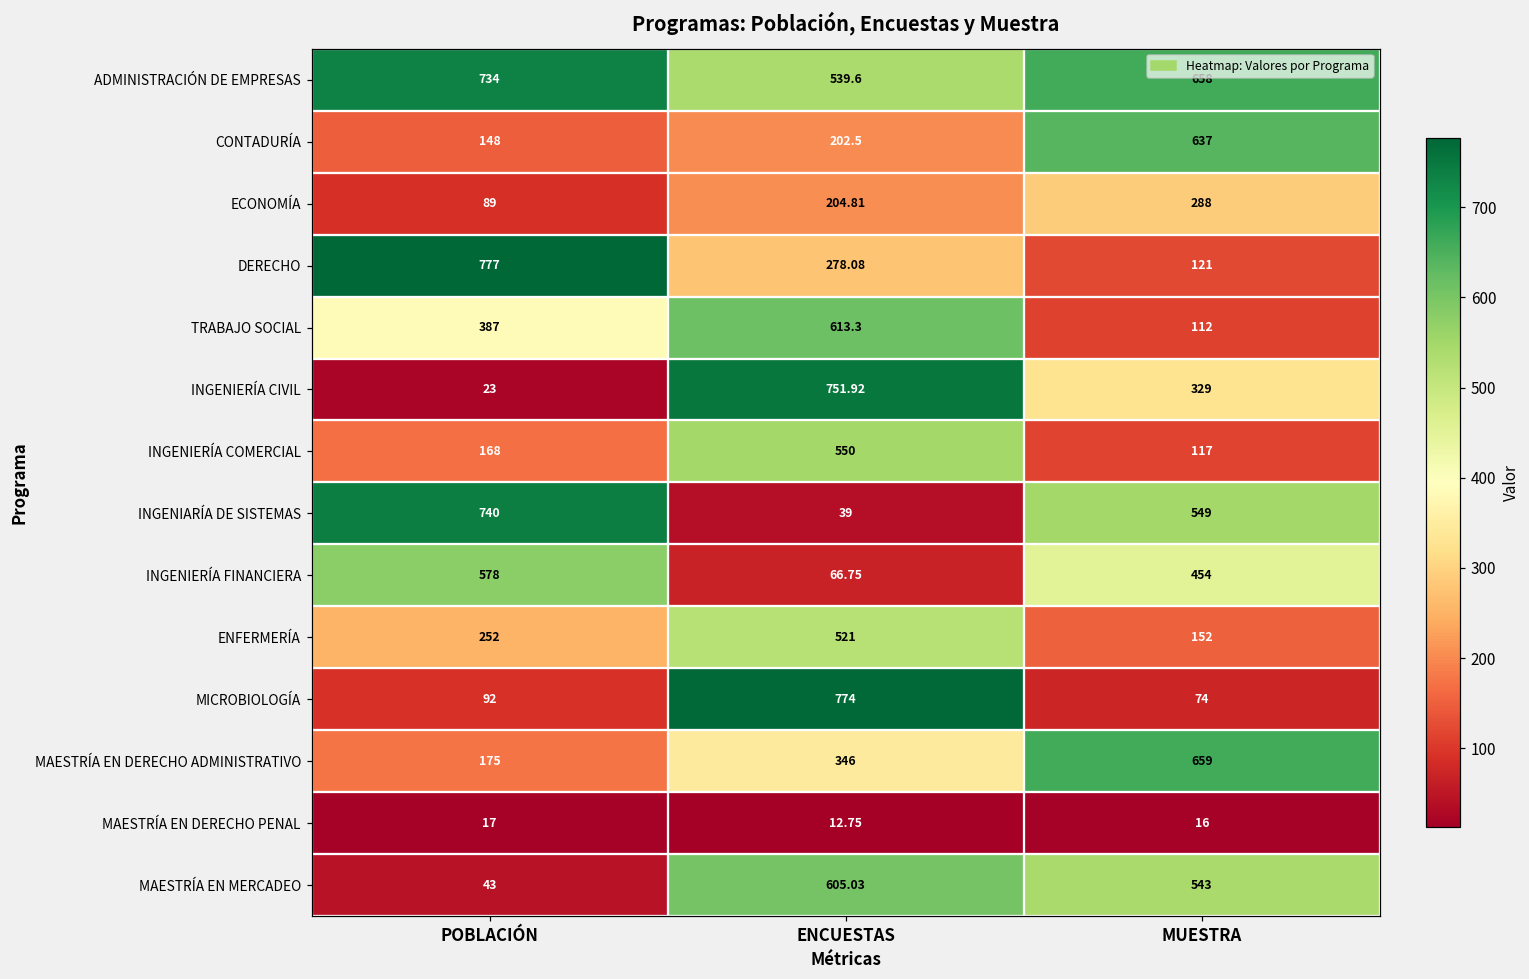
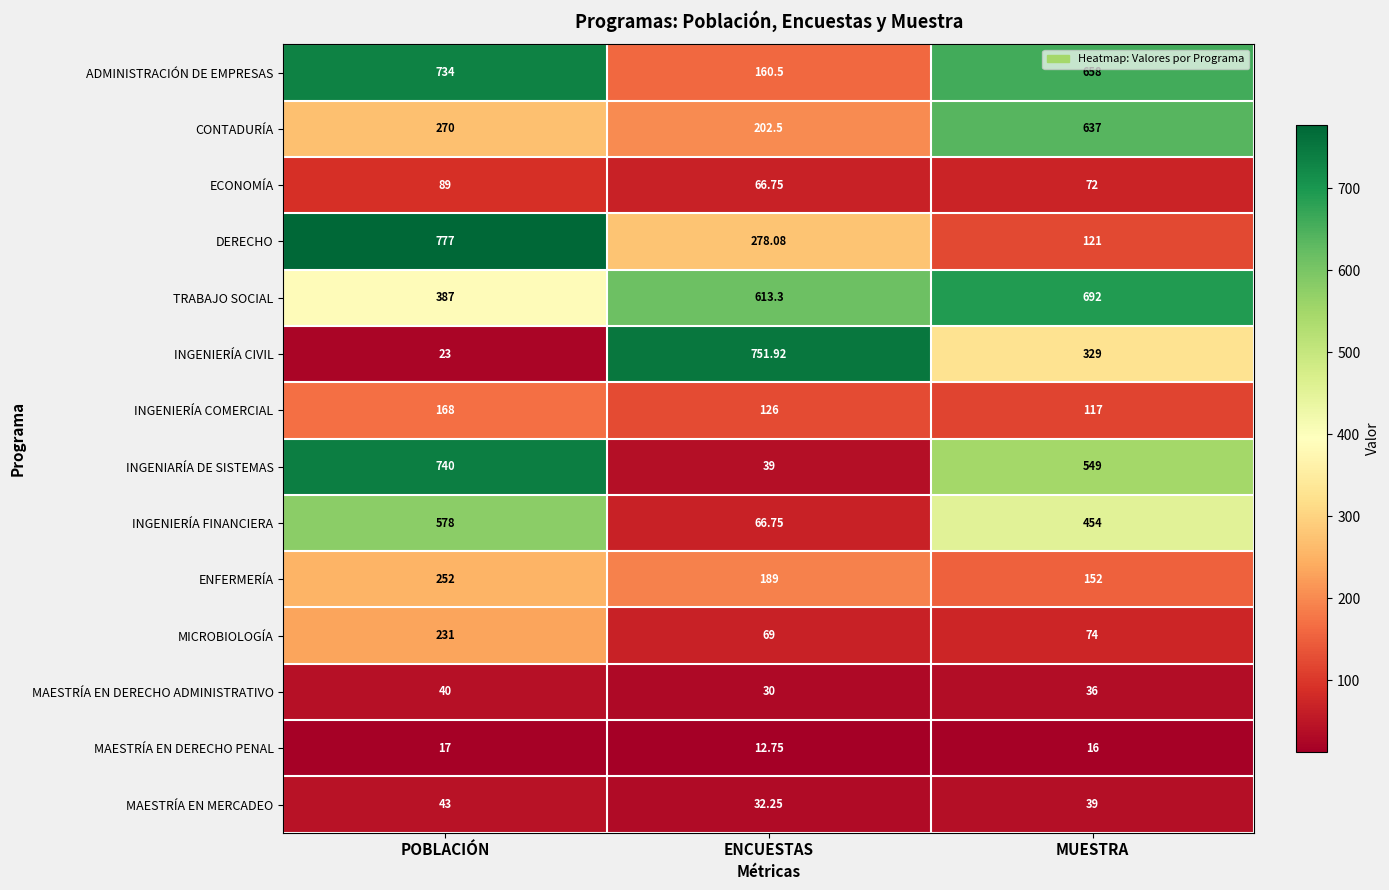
  {
    "ADMINISTRACIÓN DE EMPRESAS": {
      "POBLACIÓN": 734,
-     "ENCUESTAS": 539.6
+     "ENCUESTAS": 160.5
    },
    "CONTADURÍA": {
-     "POBLACIÓN": 148,
+     "POBLACIÓN": 270,
      "ENCUESTAS": 202.5,
      "MUESTRA": 637
    },
    "ECONOMÍA": {
      "POBLACIÓN": 89,
-     "ENCUESTAS": 204.81,
-     "MUESTRA": 288
+     "ENCUESTAS": 66.75,
+     "MUESTRA": 72
    },
    "DERECHO": {
      "POBLACIÓN": 777,
      "ENCUESTAS": 278.08,
      "MUESTRA": 121
    },
    "TRABAJO SOCIAL": {
      "POBLACIÓN": 387,
      "ENCUESTAS": 613.3,
-     "MUESTRA": 112
+     "MUESTRA": 692
    },
    "INGENIERÍA CIVIL": {
      "POBLACIÓN": 23,
      "ENCUESTAS": 751.92,
      "MUESTRA": 329
    },
    "INGENIERÍA COMERCIAL": {
      "POBLACIÓN": 168,
-     "ENCUESTAS": 550,
+     "ENCUESTAS": 126,
      "MUESTRA": 117
    },
    "INGENIARÍA DE SISTEMAS": {
      "POBLACIÓN": 740,
      "ENCUESTAS": 39,
      "MUESTRA": 549
    },
    "INGENIERÍA FINANCIERA": {
      "POBLACIÓN": 578,
      "ENCUESTAS": 66.75,
      "MUESTRA": 454
    },
    "ENFERMERÍA": {
      "POBLACIÓN": 252,
-     "ENCUESTAS": 521,
+     "ENCUESTAS": 189,
      "MUESTRA": 152
    },
    "MICROBIOLOGÍA": {
-     "POBLACIÓN": 92,
-     "ENCUESTAS": 774,
+     "POBLACIÓN": 231,
+     "ENCUESTAS": 69,
      "MUESTRA": 74
    },
    "MAESTRÍA EN DERECHO ADMINISTRATIVO": {
-     "POBLACIÓN": 175,
-     "ENCUESTAS": 346,
-     "MUESTRA": 659
+     "POBLACIÓN": 40,
+     "ENCUESTAS": 30,
+     "MUESTRA": 36
    },
    "MAESTRÍA EN DERECHO PENAL": {
      "POBLACIÓN": 17,
      "ENCUESTAS": 12.75,
      "MUESTRA": 16
    },
    "MAESTRÍA EN MERCADEO": {
      "POBLACIÓN": 43,
-     "ENCUESTAS": 605.03,
-     "MUESTRA": 543
+     "ENCUESTAS": 32.25,
+     "MUESTRA": 39
    }
  }
